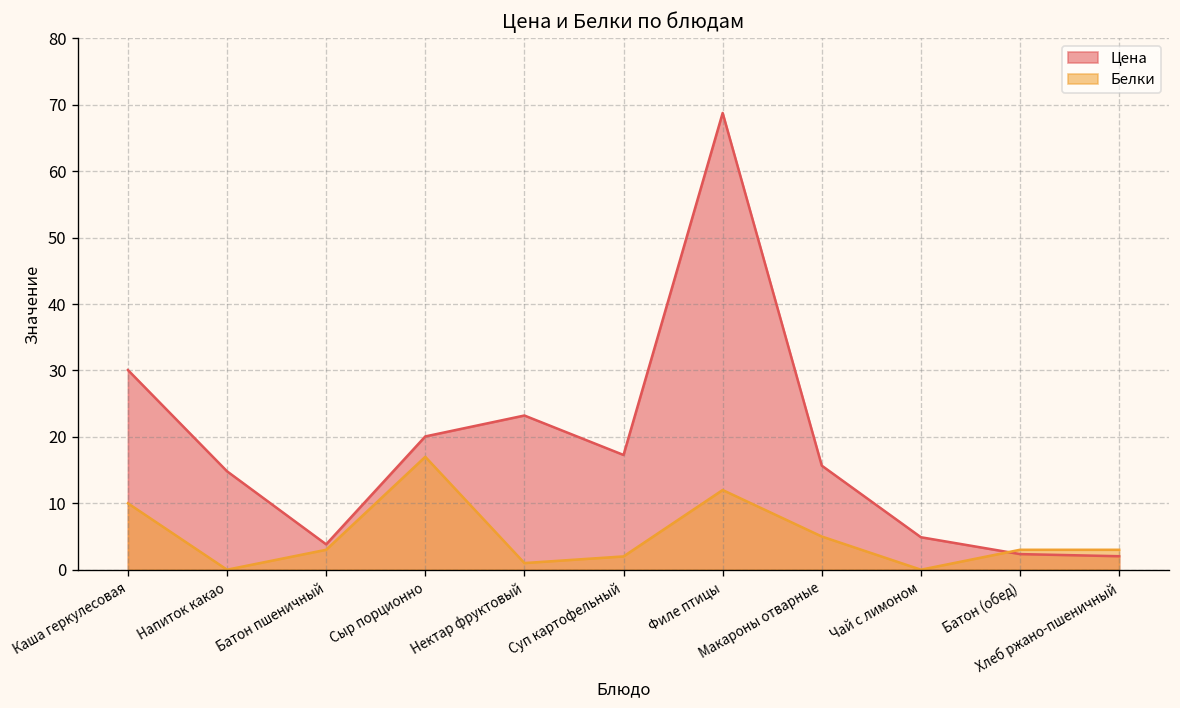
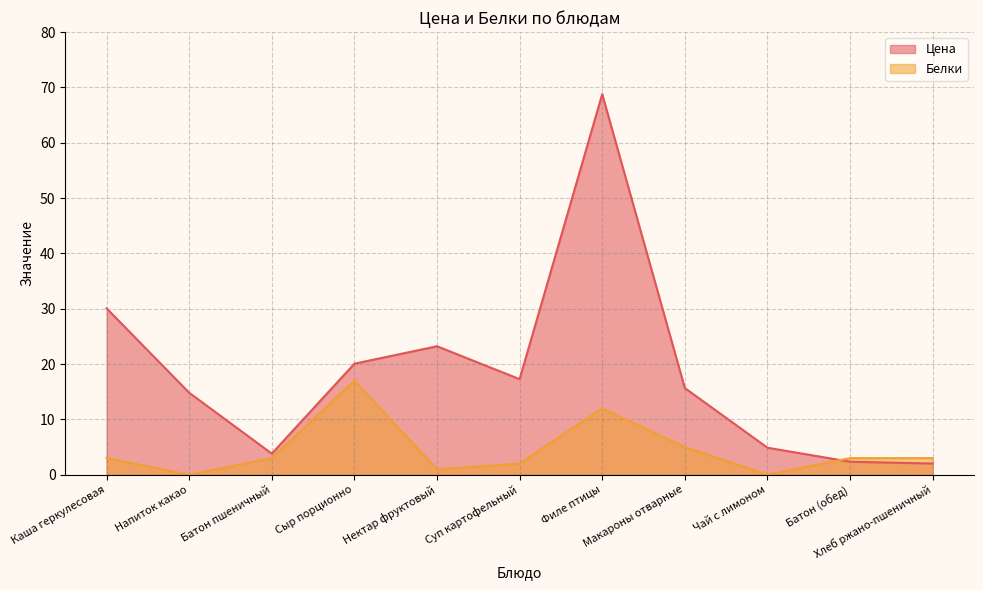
  {
    "Цена": {
      "Каша геркулесовая": 30,
      "Напиток какао": 15,
      "Батон пшеничный": 4,
      "Сыр порционно": 20,
      "Нектар фруктовый": 23,
      "Суп картофельный": 17,
      "Филе птицы": 69,
      "Макароны отварные": 16,
      "Чай с лимоном": 5,
      "Батон (обед)": 2,
      "Хлеб ржано-пшеничный": 2
    },
    "Белки": {
-     "Каша геркулесовая": 10,
+     "Каша геркулесовая": 3,
      "Напиток какао": 0,
      "Батон пшеничный": 3,
      "Сыр порционно": 17,
      "Нектар фруктовый": 1,
      "Суп картофельный": 2,
      "Филе птицы": 12,
      "Макароны отварные": 5,
      "Чай с лимоном": 0,
      "Батон (обед)": 3,
      "Хлеб ржано-пшеничный": 3
    }
  }
